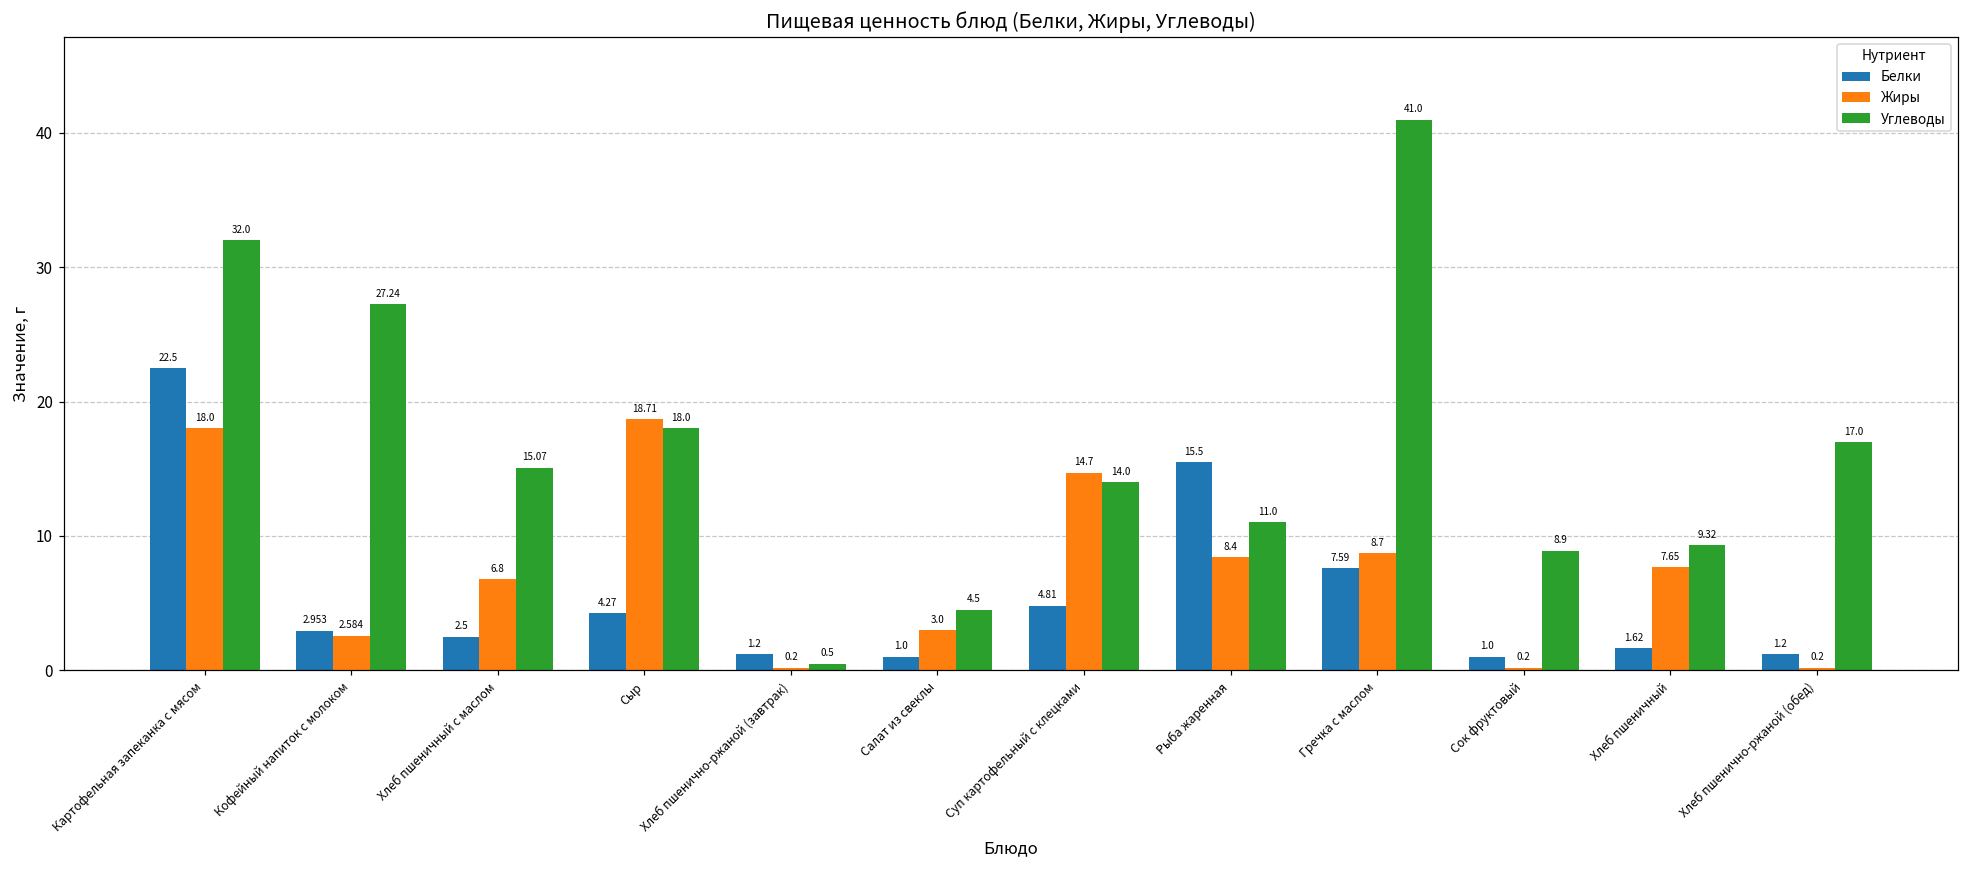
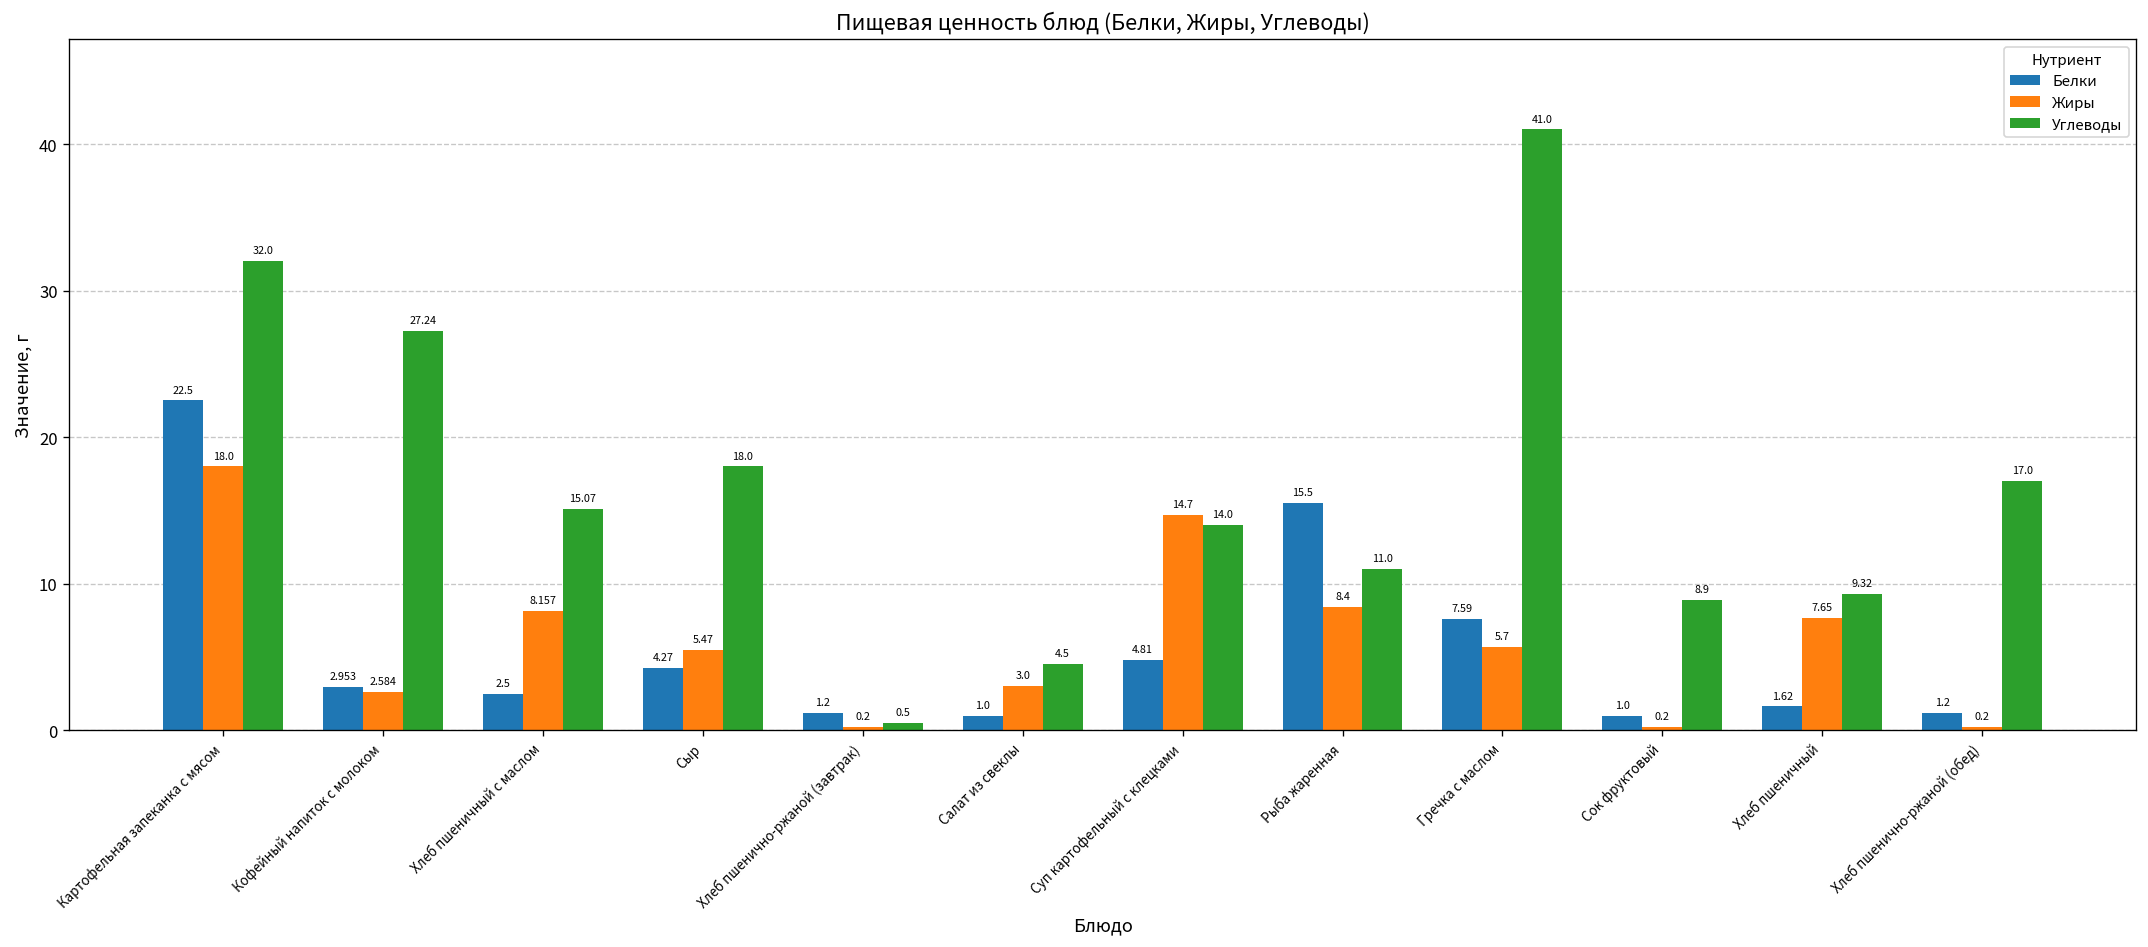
  {
    "Белки": {
      "Картофельная запеканка с мясом": 22.5,
      "Кофейный напиток с молоком": 2.953,
      "Хлеб пшеничный с маслом": 2.5,
      "Сыр": 4.27,
      "Хлеб пшенично-ржаной (завтрак)": 1.2,
      "Салат из свеклы": 1.0,
      "Суп картофельный с клецками": 4.81,
      "Рыба жаренная": 15.5,
      "Гречка с маслом": 7.59,
      "Сок фруктовый": 1.0,
      "Хлеб пшеничный": 1.62,
      "Хлеб пшенично-ржаной (обед)": 1.2
    },
    "Жиры": {
      "Картофельная запеканка с мясом": 18.0,
      "Кофейный напиток с молоком": 2.584,
-     "Хлеб пшеничный с маслом": 6.8,
-     "Сыр": 18.71,
+     "Хлеб пшеничный с маслом": 8.157,
+     "Сыр": 5.47,
      "Хлеб пшенично-ржаной (завтрак)": 0.2,
      "Салат из свеклы": 3.0,
      "Суп картофельный с клецками": 14.7,
      "Рыба жаренная": 8.4,
-     "Гречка с маслом": 8.7,
+     "Гречка с маслом": 5.7,
      "Сок фруктовый": 0.2,
      "Хлеб пшеничный": 7.65,
      "Хлеб пшенично-ржаной (обед)": 0.2
    },
    "Углеводы": {
      "Картофельная запеканка с мясом": 32.0,
      "Кофейный напиток с молоком": 27.24,
      "Хлеб пшеничный с маслом": 15.07,
      "Сыр": 18.0,
      "Хлеб пшенично-ржаной (завтрак)": 0.5,
      "Салат из свеклы": 4.5,
      "Суп картофельный с клецками": 14.0,
      "Рыба жаренная": 11.0,
      "Гречка с маслом": 41.0,
      "Сок фруктовый": 8.9,
      "Хлеб пшеничный": 9.32,
      "Хлеб пшенично-ржаной (обед)": 17.0
    }
  }
